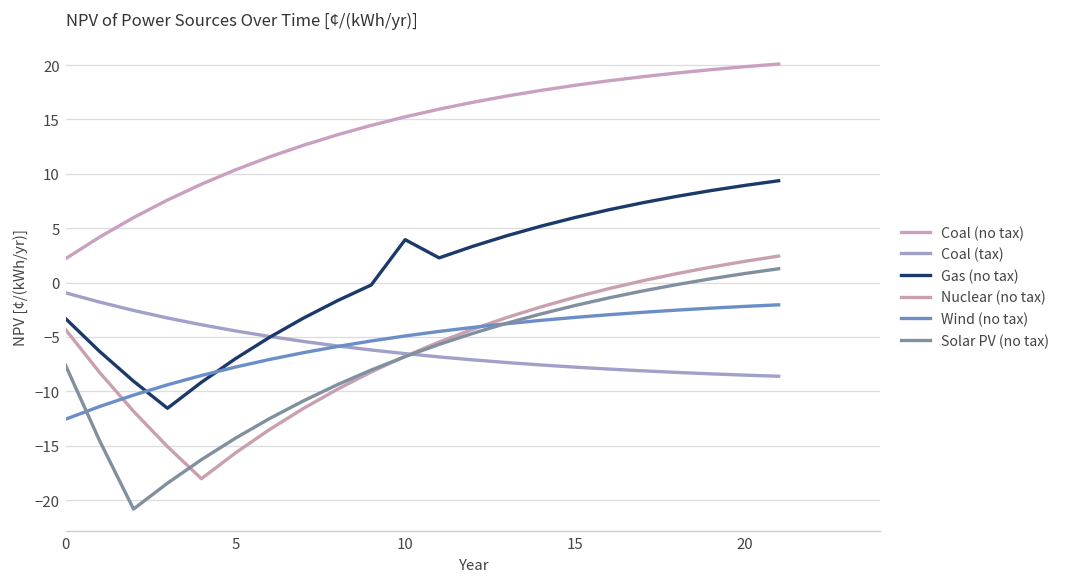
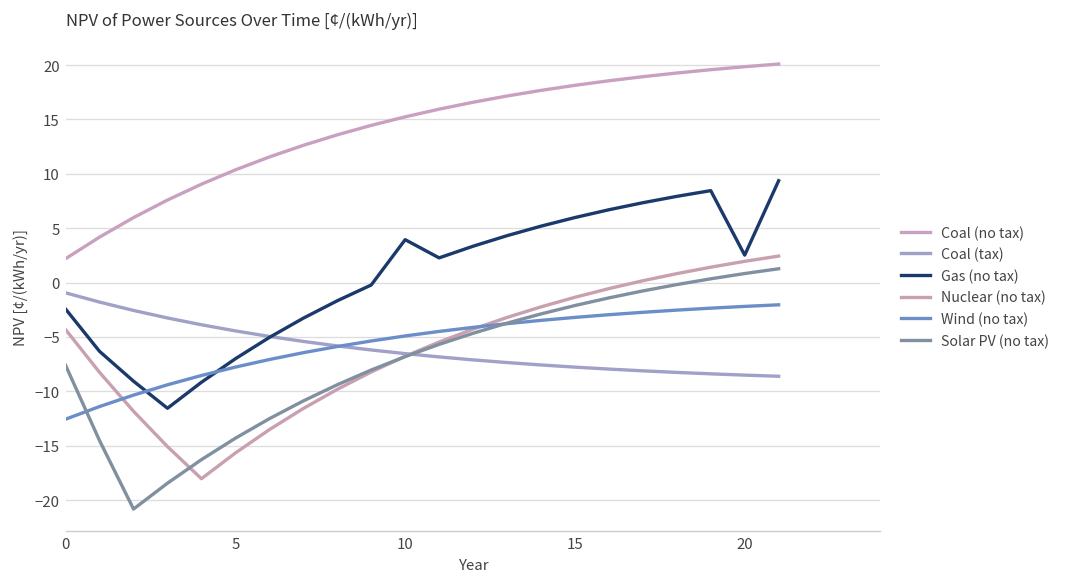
  {
    "Gas (no tax)": {
-     "0": -3,
+     "0": -2,
      "5": -7,
      "10": 4,
      "15": 6,
-     "20": 9
+     "20": 3
    }
  }
